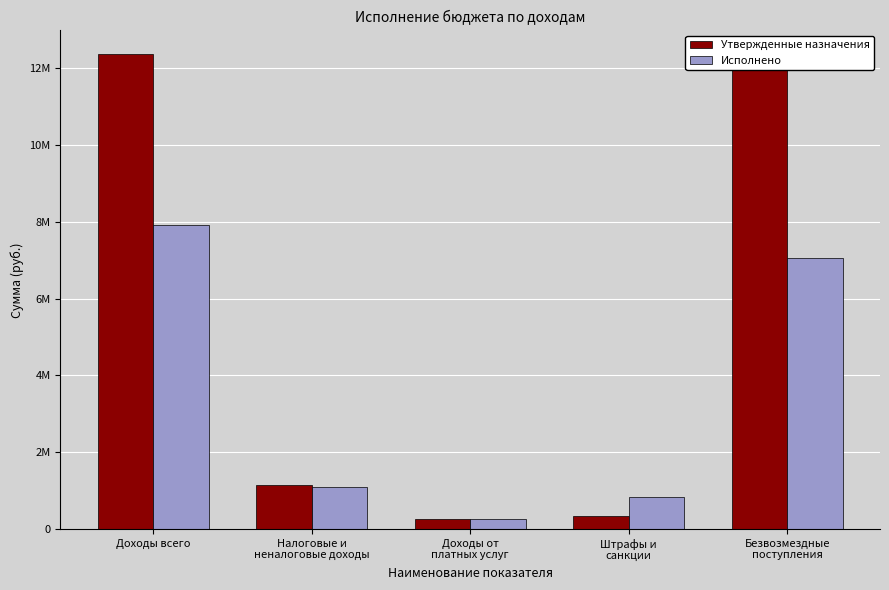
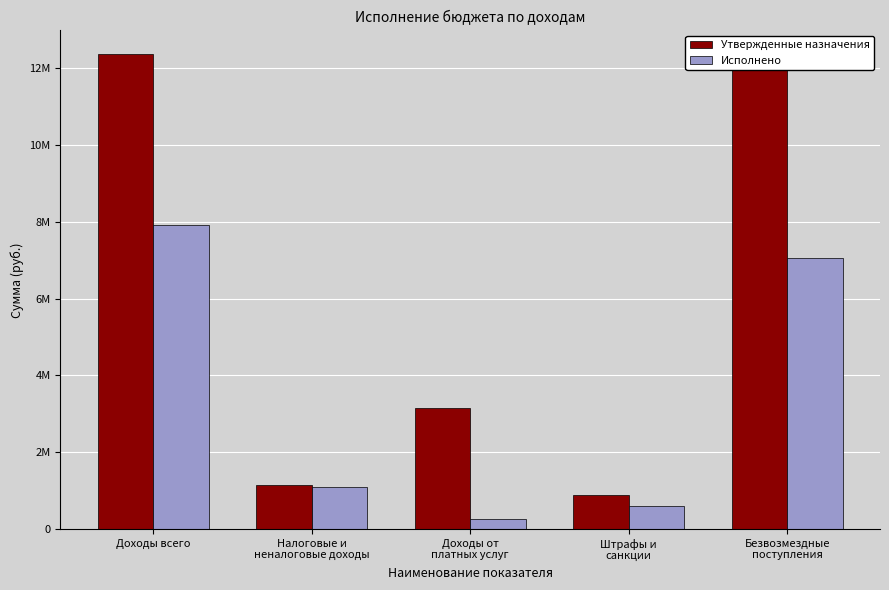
  {
    "Утвержденные назначения": {
      "Доходы всего": 12400000,
      "Налоговые и неналоговые доходы": 1100000,
-     "Доходы от платных услуг": 300000,
-     "Штрафы и санкции": 300000
+     "Доходы от платных услуг": 3200000,
+     "Штрафы и санкции": 900000
    },
    "Исполнено": {
      "Доходы всего": 7900000,
      "Налоговые и неналоговые доходы": 1100000,
      "Доходы от платных услуг": 300000,
-     "Штрафы и санкции": 800000,
+     "Штрафы и санкции": 600000,
      "Безвозмездные поступления": 7100000
    }
  }
